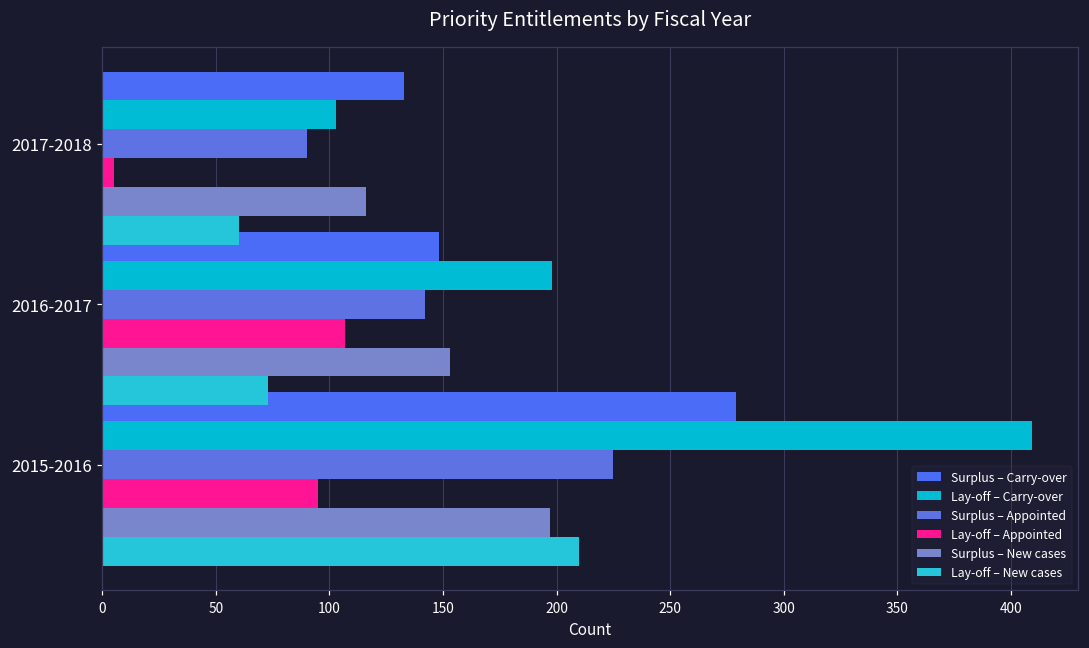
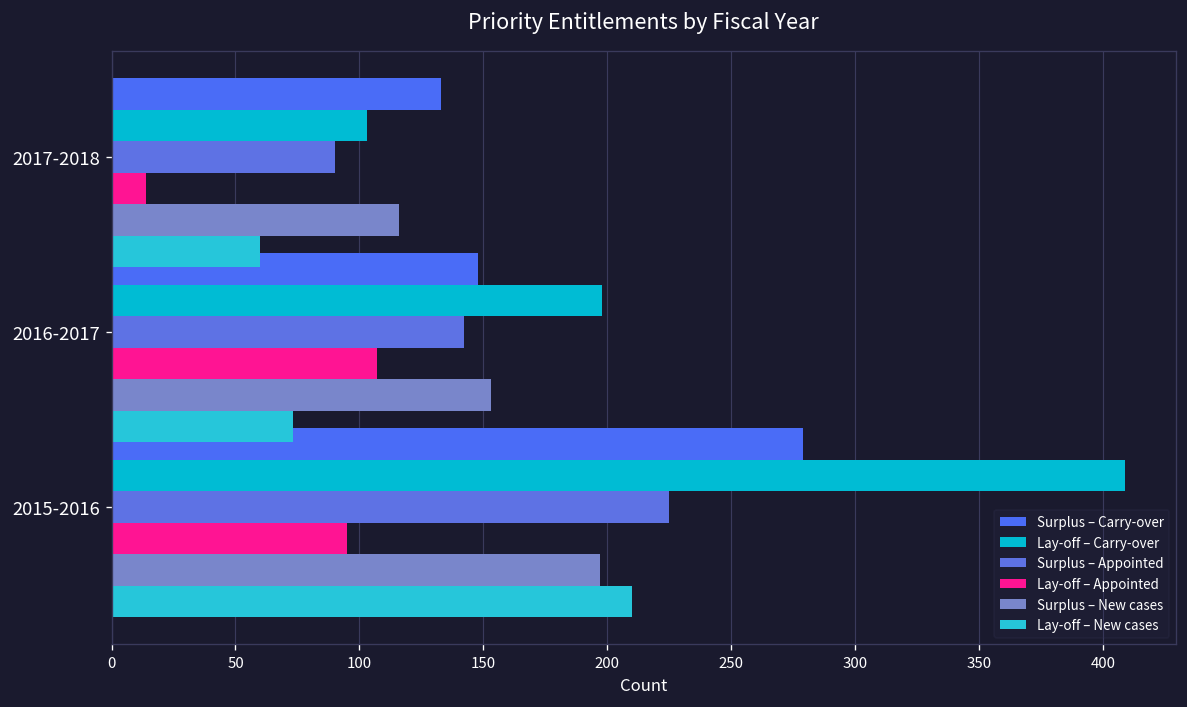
  {
    "Lay-off – Appointed": {
-     "2017-2018": 5,
+     "2017-2018": 14,
      "2016-2017": 107,
      "2015-2016": 95
    }
  }
